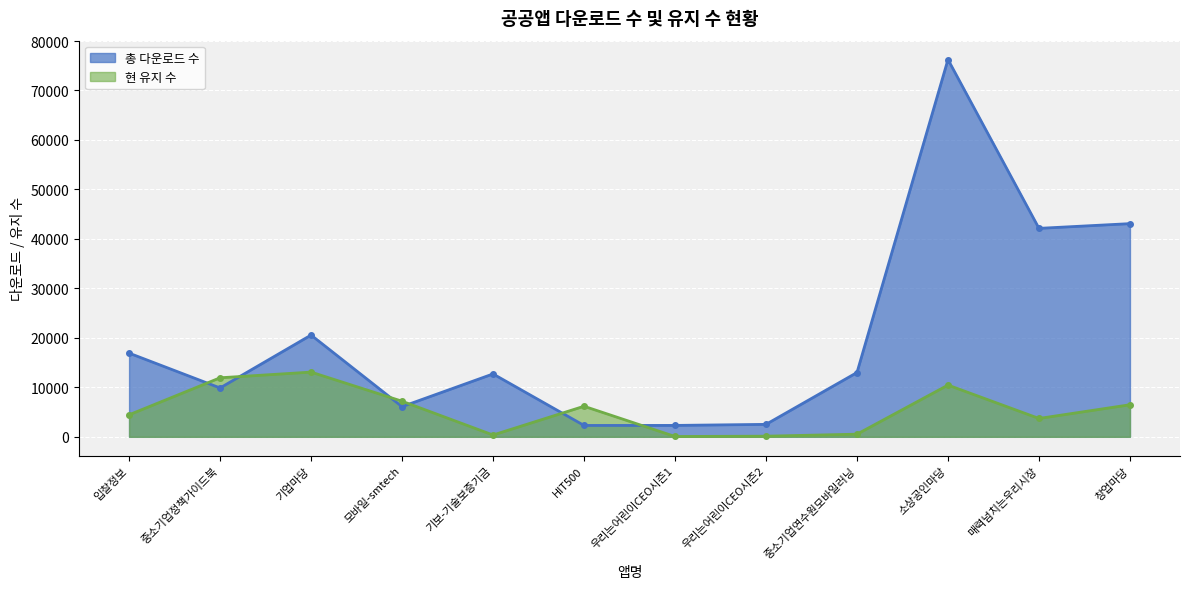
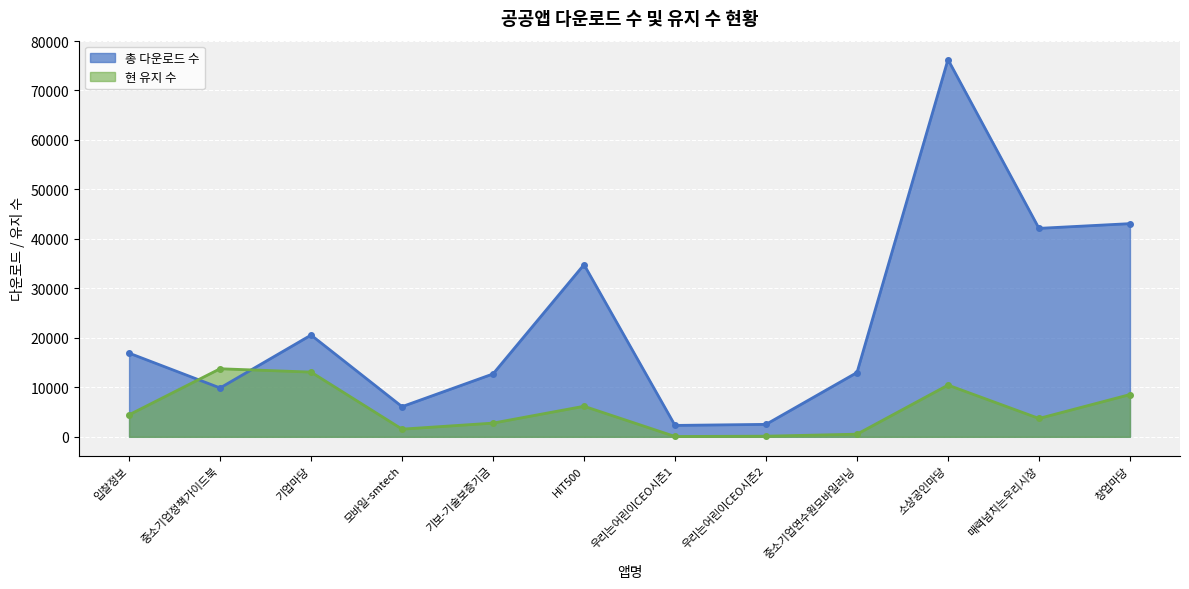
  {
    "총 다운로드 수": {
      "입찰정보": 17000,
      "중소기업정책가이드북": 10000,
      "기업마당": 21000,
      "모바일-smtech": 6000,
      "기보-기술보증기금": 13000,
-     "HIT500": 2000,
+     "HIT500": 35000,
      "우리는어린이CEO시즌1": 2000,
      "우리는어린이CEO시즌2": 3000,
      "중소기업연수원모바일러닝": 13000,
      "소상공인마당": 76000,
      "매력넘치는우리시장": 42000,
      "창업마당": 43000
    },
    "현 유지 수": {
      "입찰정보": 4000,
-     "중소기업정책가이드북": 12000,
+     "중소기업정책가이드북": 14000,
      "기업마당": 13000,
-     "모바일-smtech": 7000,
-     "기보-기술보증기금": 0,
+     "모바일-smtech": 2000,
+     "기보-기술보증기금": 3000,
      "HIT500": 6000,
      "우리는어린이CEO시즌1": 0,
      "우리는어린이CEO시즌2": 0,
      "중소기업연수원모바일러닝": 1000,
      "소상공인마당": 10000,
      "매력넘치는우리시장": 4000,
-     "창업마당": 6000
+     "창업마당": 9000
    }
  }
